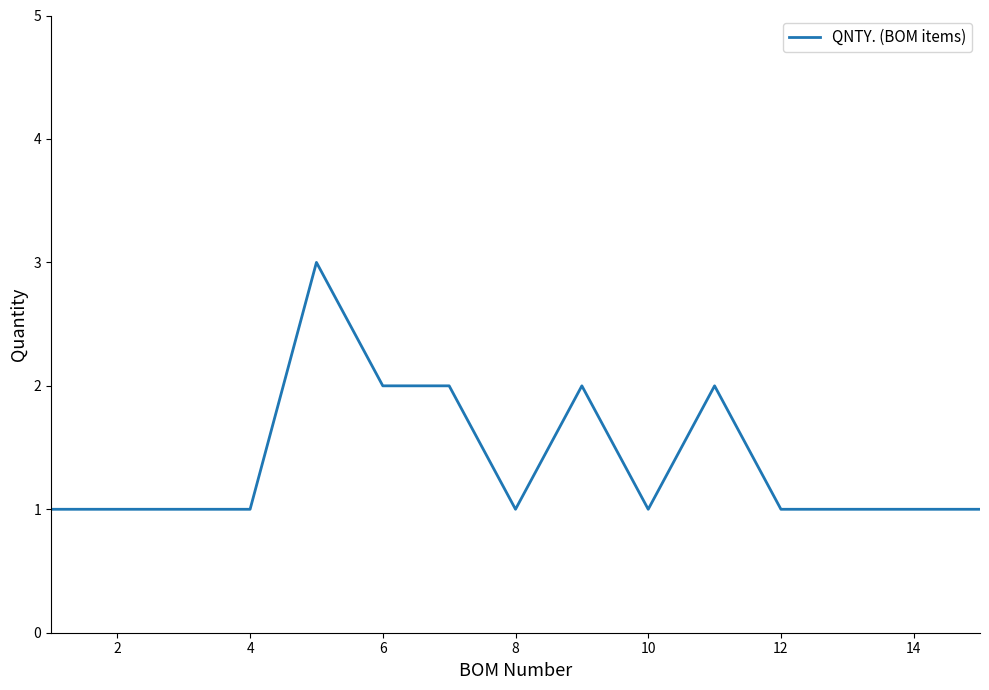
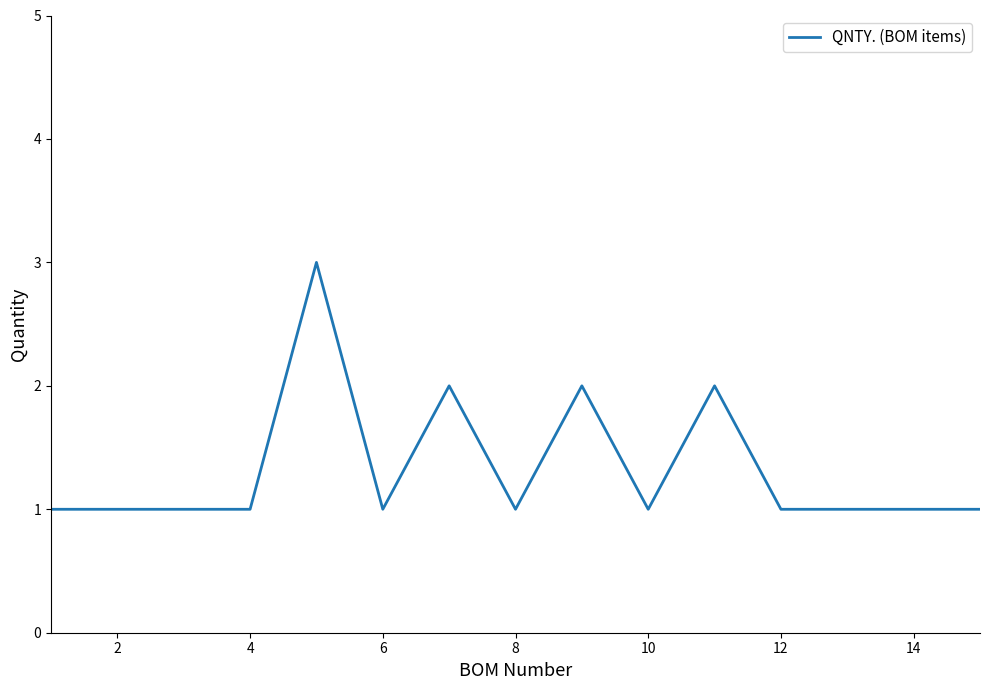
  {
    "2": 1,
    "4": 1,
-   "6": 2,
+   "6": 1,
    "8": 1,
    "10": 1,
    "12": 1,
    "14": 1
  }
